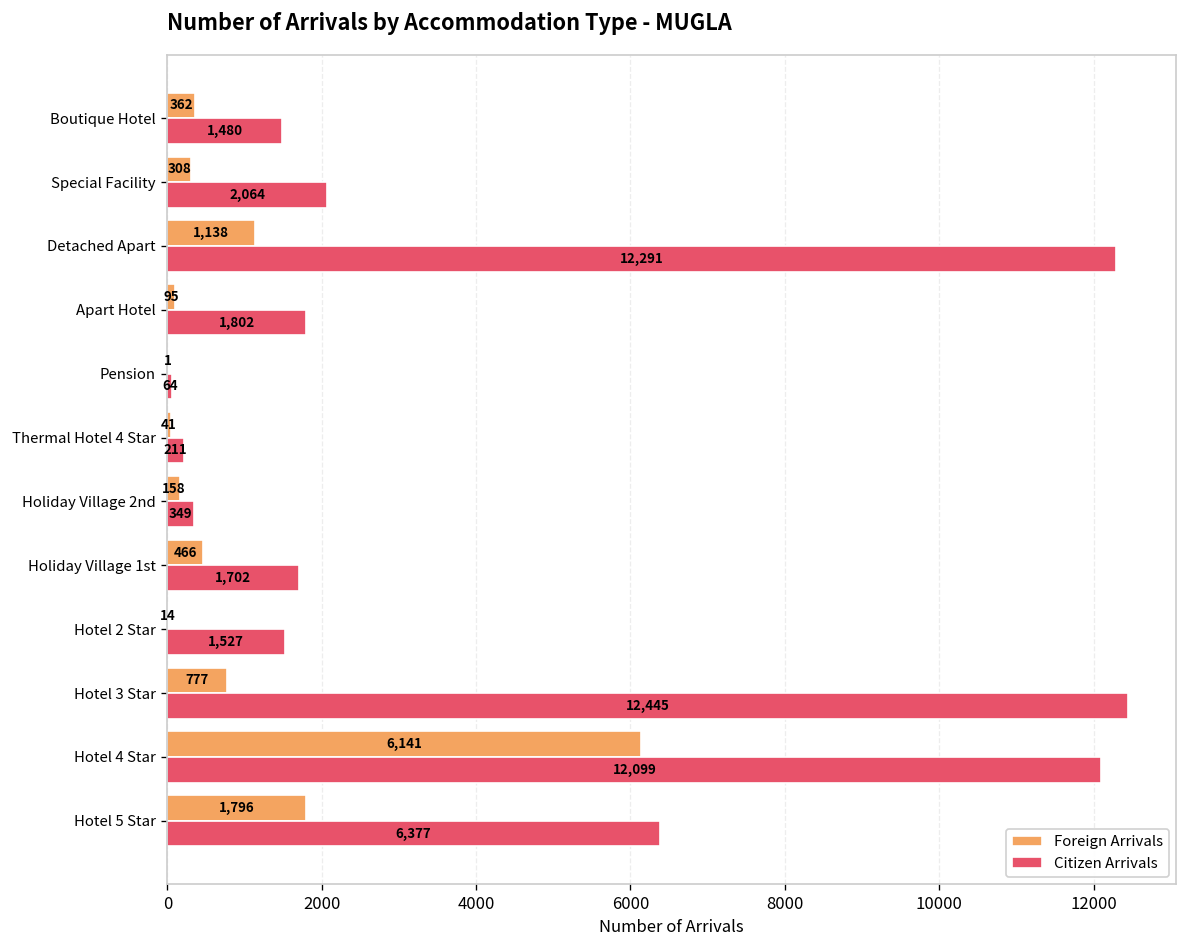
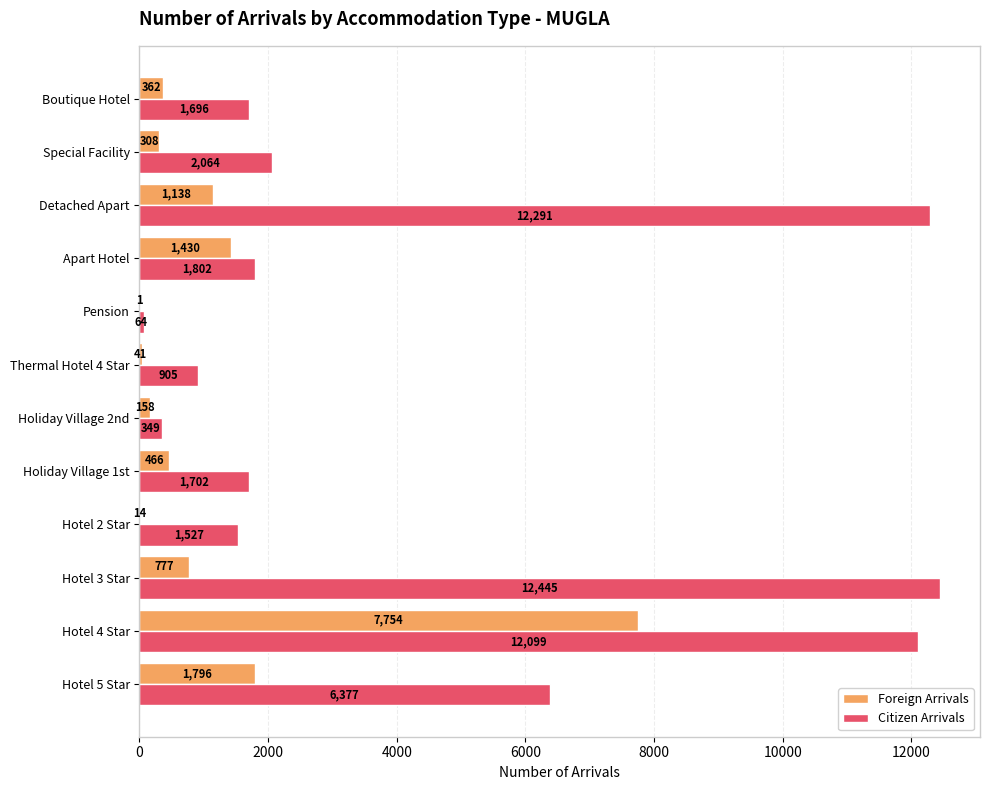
  {
    "Foreign Arrivals": {
      "Boutique Hotel": "362",
      "Special Facility": "308",
      "Detached Apart": "1,138",
-     "Apart Hotel": "95",
+     "Apart Hotel": "1,430",
      "Pension": "1",
      "Thermal Hotel 4 Star": "41",
      "Holiday Village 2nd": "158",
      "Holiday Village 1st": "466",
      "Hotel 2 Star": "14",
      "Hotel 3 Star": "777",
-     "Hotel 4 Star": "6,141",
+     "Hotel 4 Star": "7,754",
      "Hotel 5 Star": "1,796"
    },
    "Citizen Arrivals": {
-     "Boutique Hotel": "1,480",
+     "Boutique Hotel": "1,696",
      "Special Facility": "2,064",
      "Detached Apart": "12,291",
      "Apart Hotel": "1,802",
      "Pension": "64",
-     "Thermal Hotel 4 Star": "211",
+     "Thermal Hotel 4 Star": "905",
      "Holiday Village 2nd": "349",
      "Holiday Village 1st": "1,702",
      "Hotel 2 Star": "1,527",
      "Hotel 3 Star": "12,445",
      "Hotel 4 Star": "12,099",
      "Hotel 5 Star": "6,377"
    }
  }
